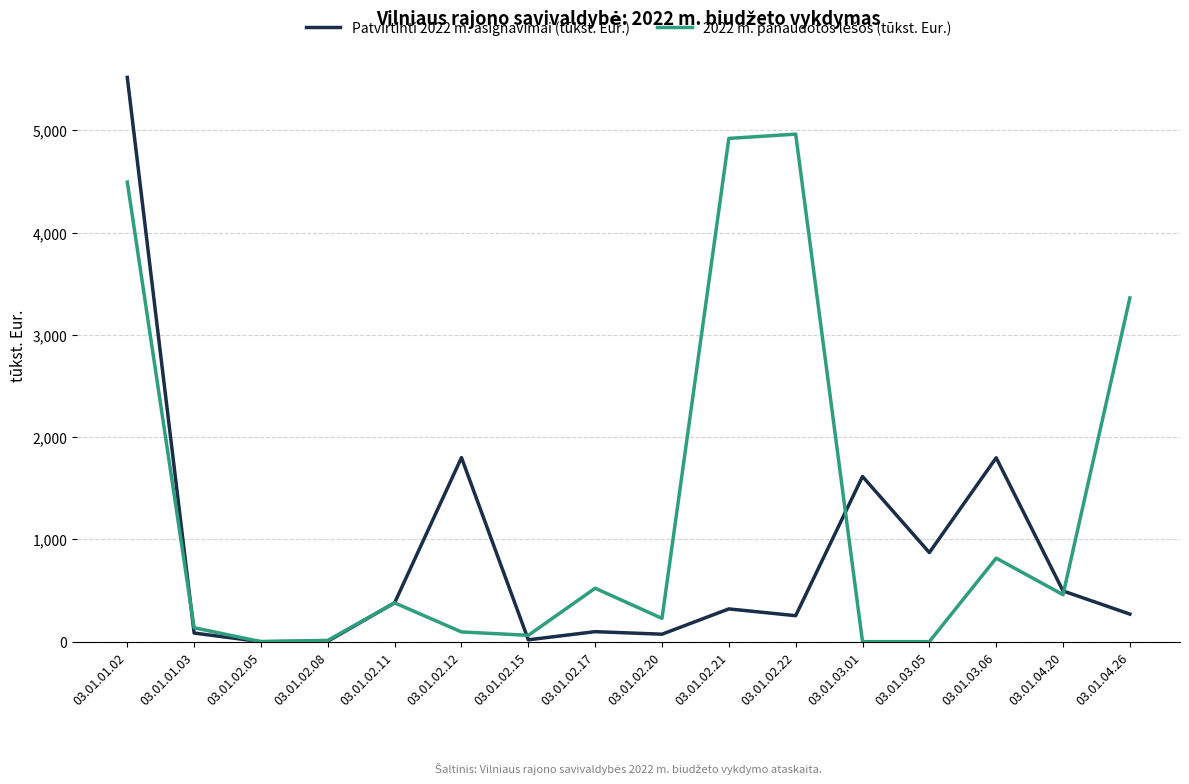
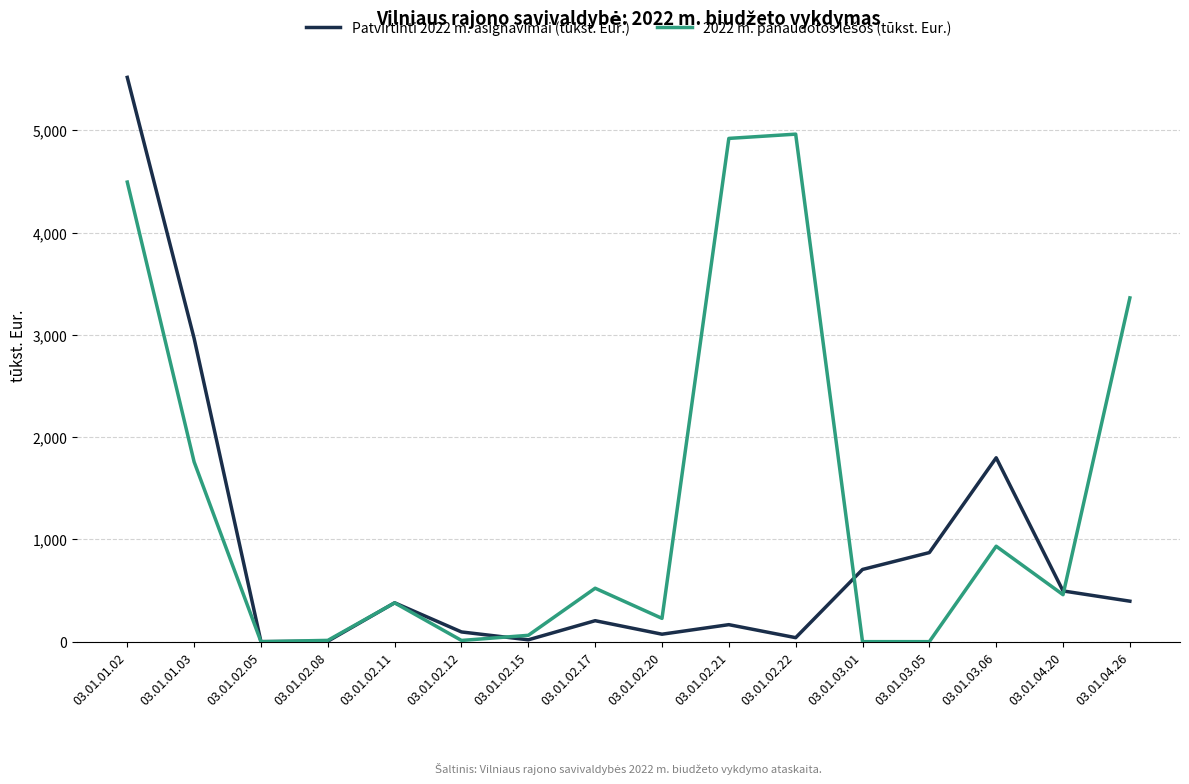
  {
    "Patvirtinti 2022 m. asignavimai (tūkst. Eur.)": {
      "03.01.01.02": "5,520",
-     "03.01.01.03": "80",
-     "03.01.02.12": "1,800",
+     "03.01.01.03": "2,970",
+     "03.01.02.12": "100",
      "03.01.02.15": "20",
-     "03.01.02.17": "100",
+     "03.01.02.17": "200",
      "03.01.02.20": "70",
-     "03.01.02.21": "320",
-     "03.01.02.22": "250",
-     "03.01.03.01": "1,620",
+     "03.01.02.21": "170",
+     "03.01.02.22": "40",
+     "03.01.03.01": "710",
      "03.01.03.05": "870",
      "03.01.03.06": "1,800",
      "03.01.04.20": "500",
-     "03.01.04.26": "270"
+     "03.01.04.26": "400"
    },
    "2022 m. panaudotos lėšos (tūkst. Eur.)": {
      "03.01.01.02": "4,490",
-     "03.01.01.03": "140",
-     "03.01.02.12": "90",
+     "03.01.01.03": "1,760",
+     "03.01.02.12": "10",
      "03.01.02.15": "60",
      "03.01.02.17": "520",
      "03.01.02.20": "230",
      "03.01.02.21": "4,920",
      "03.01.02.22": "4,960",
      "03.01.03.01": "0",
      "03.01.03.05": "0",
-     "03.01.03.06": "820",
+     "03.01.03.06": "930",
      "03.01.04.20": "460",
      "03.01.04.26": "3,360"
    }
  }
